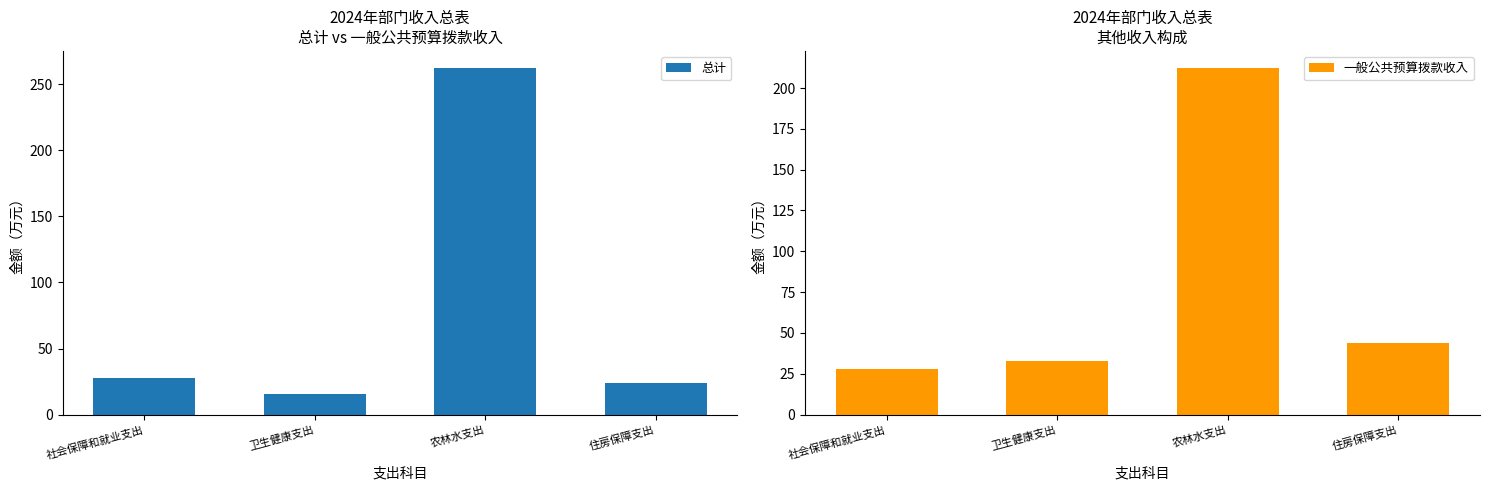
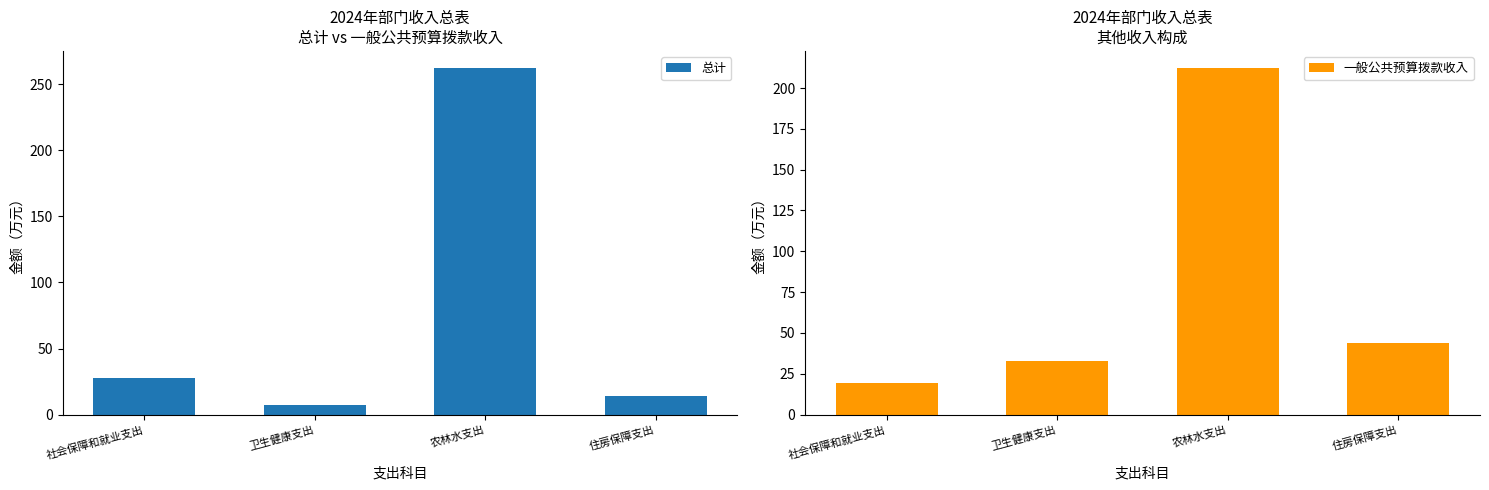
  {
    "2024年部门收入总表 总计 vs 一般公共预算拨款收入": {
      "社会保障和就业支出": 28,
-     "卫生健康支出": 16,
+     "卫生健康支出": 7,
      "农林水支出": 262,
-     "住房保障支出": 24
+     "住房保障支出": 14
    },
    "2024年部门收入总表 其他收入构成": {
-     "社会保障和就业支出": 28,
+     "社会保障和就业支出": 19,
      "卫生健康支出": 33,
      "农林水支出": 212,
      "住房保障支出": 44
    }
  }
